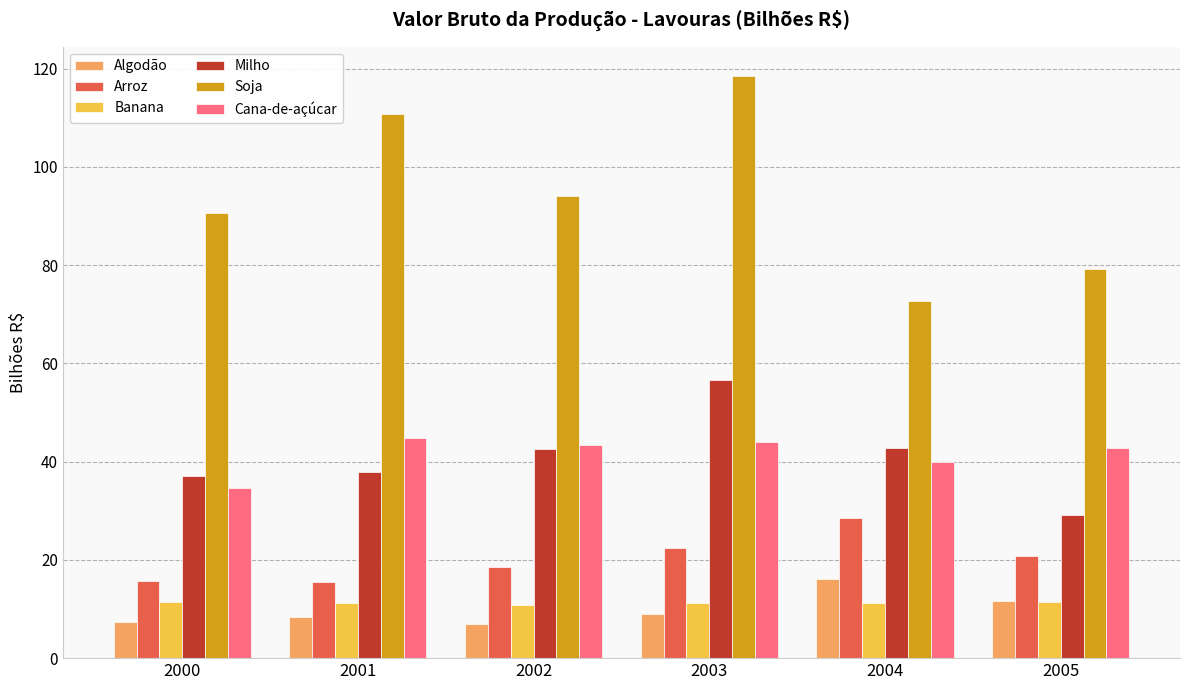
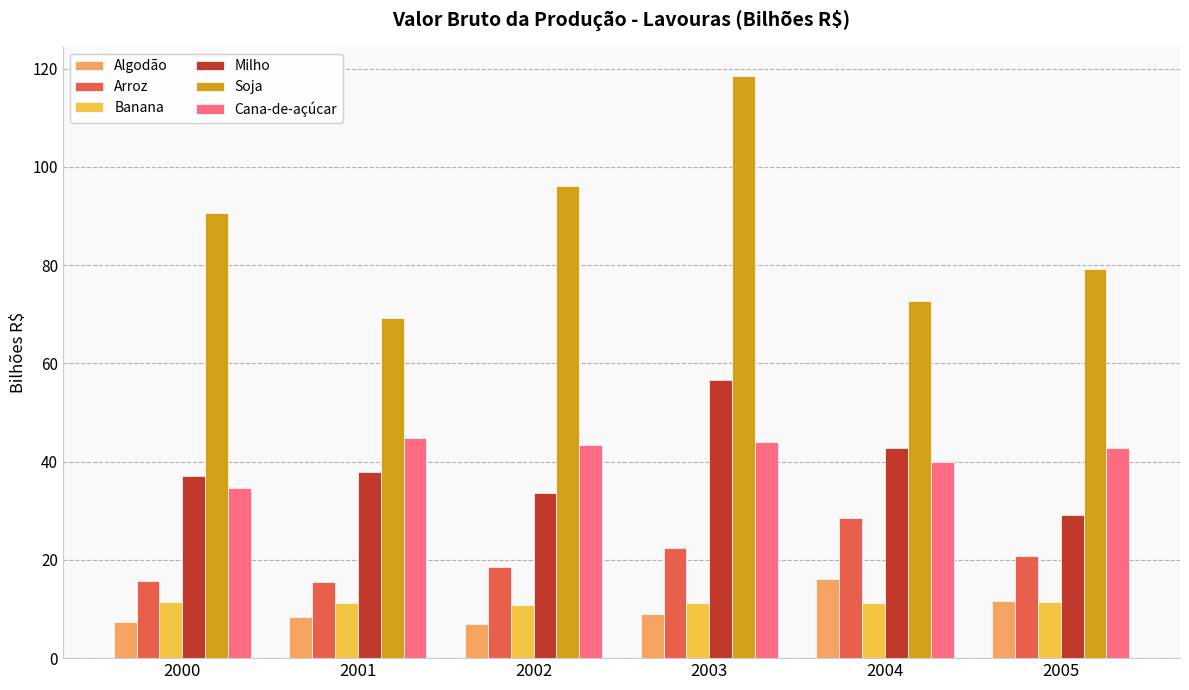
  {
    "Milho": {
      "2000": 37,
      "2001": 38,
-     "2002": 43,
+     "2002": 34,
      "2003": 57,
      "2004": 43,
      "2005": 29
    },
    "Soja": {
      "2000": 91,
-     "2001": 111,
-     "2002": 94,
+     "2001": 69,
+     "2002": 96,
      "2003": 119,
      "2004": 73,
      "2005": 79
    }
  }
